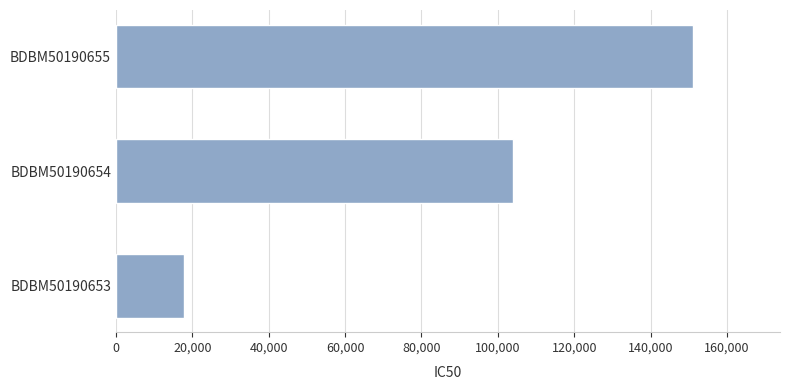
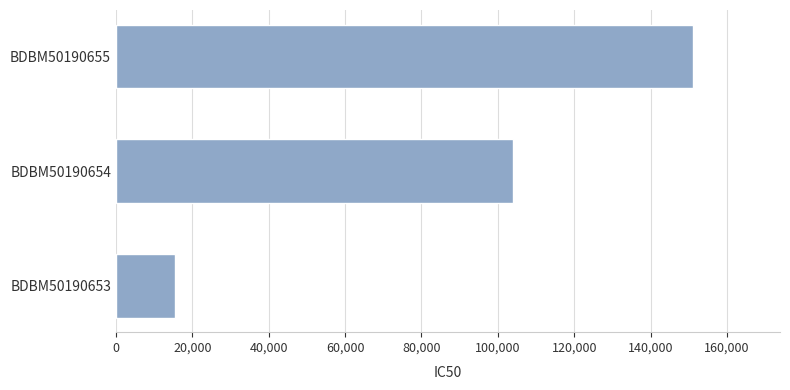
  {
    "BDBM50190655": "151,000",
    "BDBM50190654": "104,000",
-   "BDBM50190653": "18,000"
+   "BDBM50190653": "16,000"
  }
